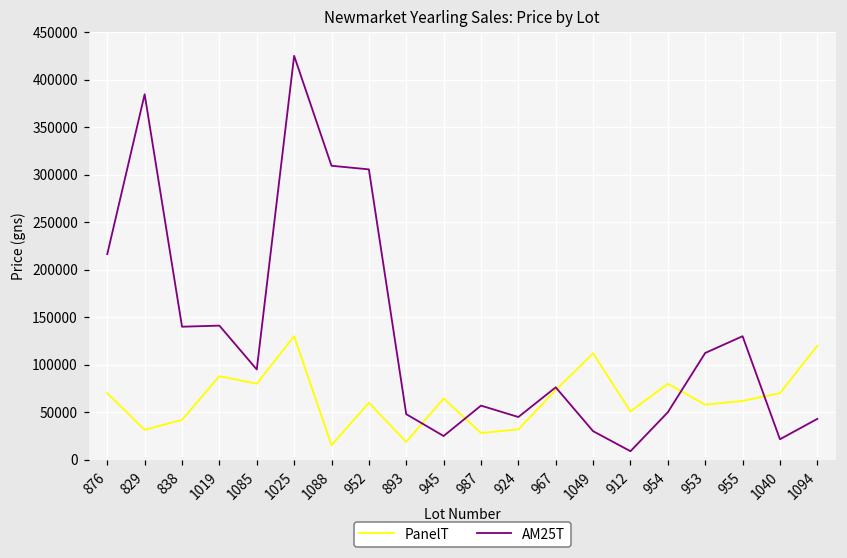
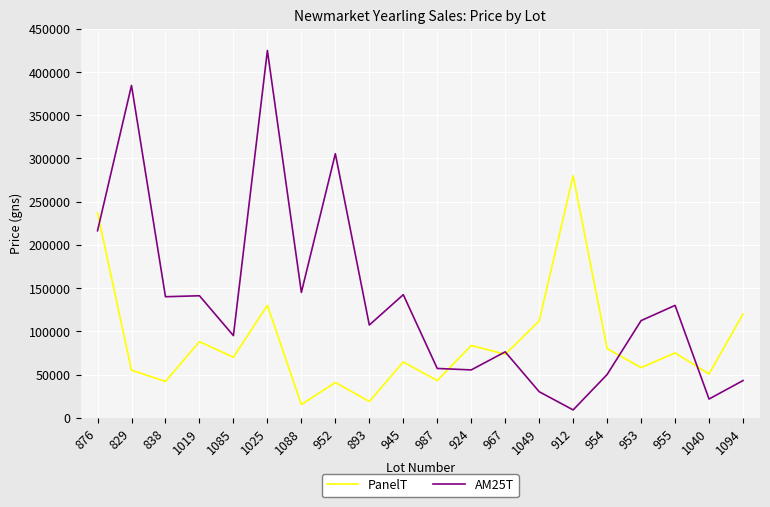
  {
    "PanelT": {
-     "876": 70000,
-     "829": 30000,
+     "876": 240000,
+     "829": 60000,
      "838": 40000,
      "1019": 90000,
-     "1085": 80000,
+     "1085": 70000,
      "1025": 130000,
      "1088": 20000,
-     "952": 60000,
+     "952": 40000,
      "893": 20000,
      "945": 60000,
-     "987": 30000,
-     "924": 30000,
+     "987": 40000,
+     "924": 80000,
      "1049": 110000,
-     "912": 50000,
+     "912": 280000,
      "954": 80000,
      "953": 60000,
-     "955": 60000,
-     "1040": 70000,
+     "955": 80000,
+     "1040": 50000,
      "1094": 120000
    },
    "AM25T": {
      "876": 220000,
      "829": 380000,
      "838": 140000,
      "1019": 140000,
      "1085": 100000,
      "1025": 430000,
-     "1088": 310000,
+     "1088": 150000,
      "952": 310000,
-     "893": 50000,
-     "945": 30000,
+     "893": 110000,
+     "945": 140000,
      "987": 60000,
-     "924": 50000,
+     "924": 60000,
      "1049": 30000,
      "912": 10000,
      "954": 50000,
      "953": 110000,
      "955": 130000,
      "1040": 20000,
      "1094": 40000
    }
  }
